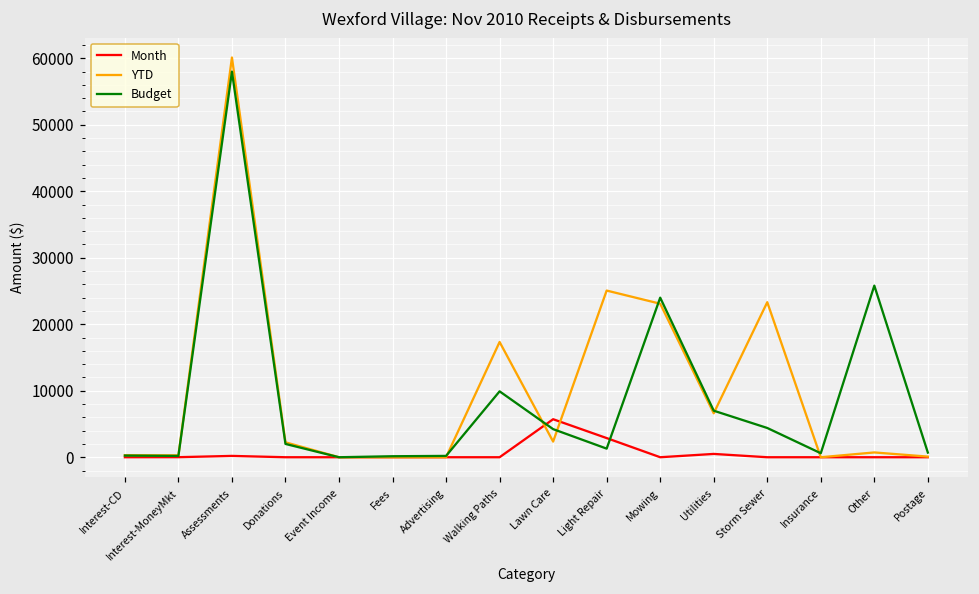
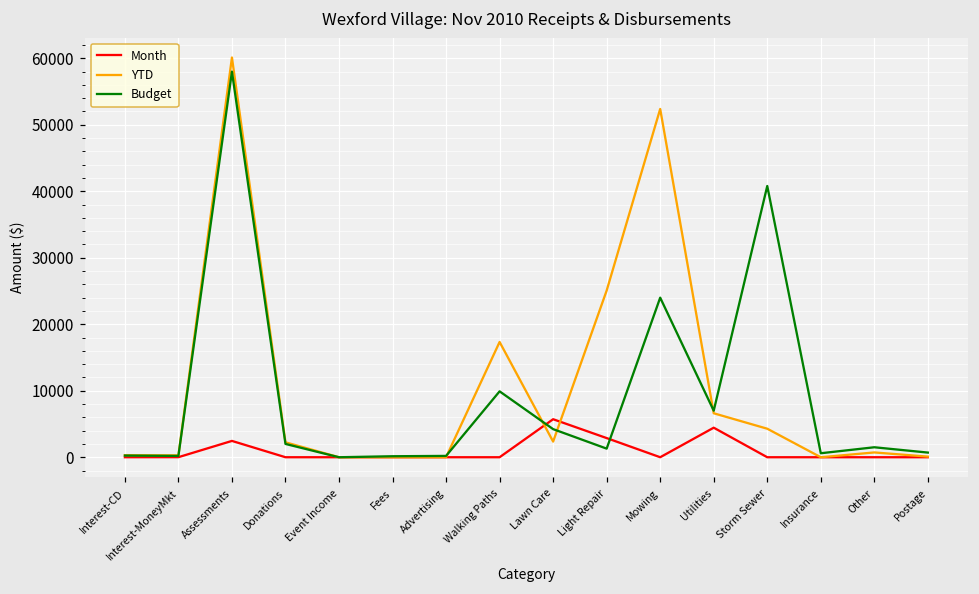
  {
    "Month": {
-     "Assessments": 0,
+     "Assessments": 2000,
      "Donations": 0,
      "Walking Paths": 0,
      "Lawn Care": 6000,
      "Light Repair": 3000,
      "Mowing": 0,
-     "Utilities": 0,
+     "Utilities": 4000,
      "Storm Sewer": 0,
      "Other": 0
    },
    "YTD": {
      "Assessments": 60000,
      "Walking Paths": 17000,
      "Lawn Care": 2000,
      "Light Repair": 25000,
-     "Mowing": 23000,
-     "Storm Sewer": 23000,
+     "Mowing": 52000,
+     "Storm Sewer": 4000,
      "Other": 1000
    },
    "Budget": {
      "Assessments": 58000,
      "Walking Paths": 10000,
      "Lawn Care": 4000,
      "Light Repair": 1000,
      "Mowing": 24000,
-     "Storm Sewer": 4000,
+     "Storm Sewer": 41000,
      "Insurance": 1000,
-     "Other": 26000,
+     "Other": 2000,
      "Postage": 1000
    }
  }
